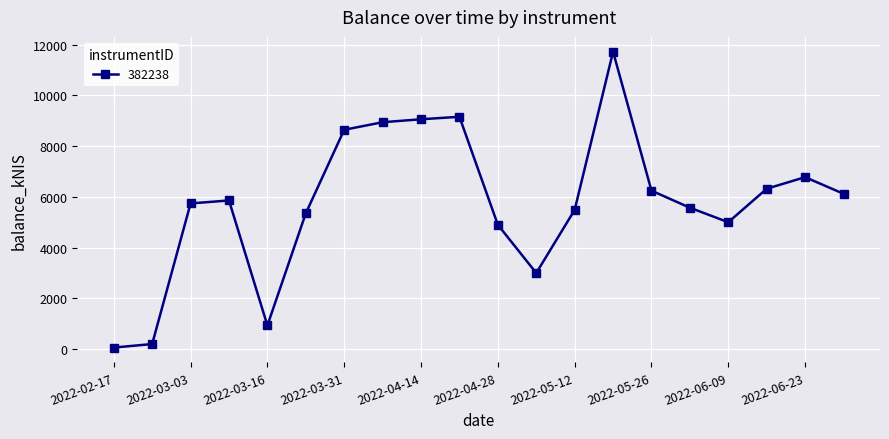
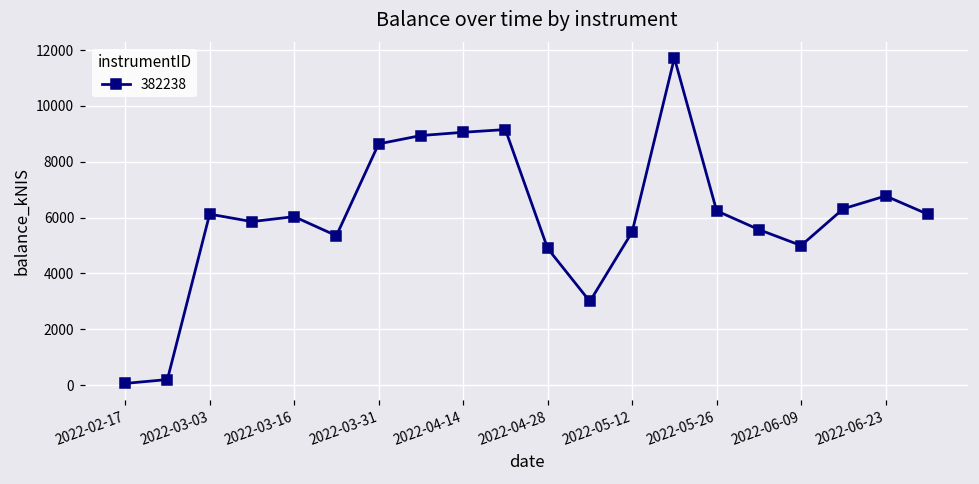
  {
    "2022-02-17": 100,
-   "2022-03-03": 5700,
-   "2022-03-16": 900,
+   "2022-03-03": 6100,
+   "2022-03-16": 6000,
    "2022-03-31": 8600,
    "2022-04-14": 9100,
    "2022-04-28": 4900,
    "2022-05-12": 5500,
    "2022-05-26": 6200,
    "2022-06-09": 5000,
    "2022-06-23": 6800
  }
